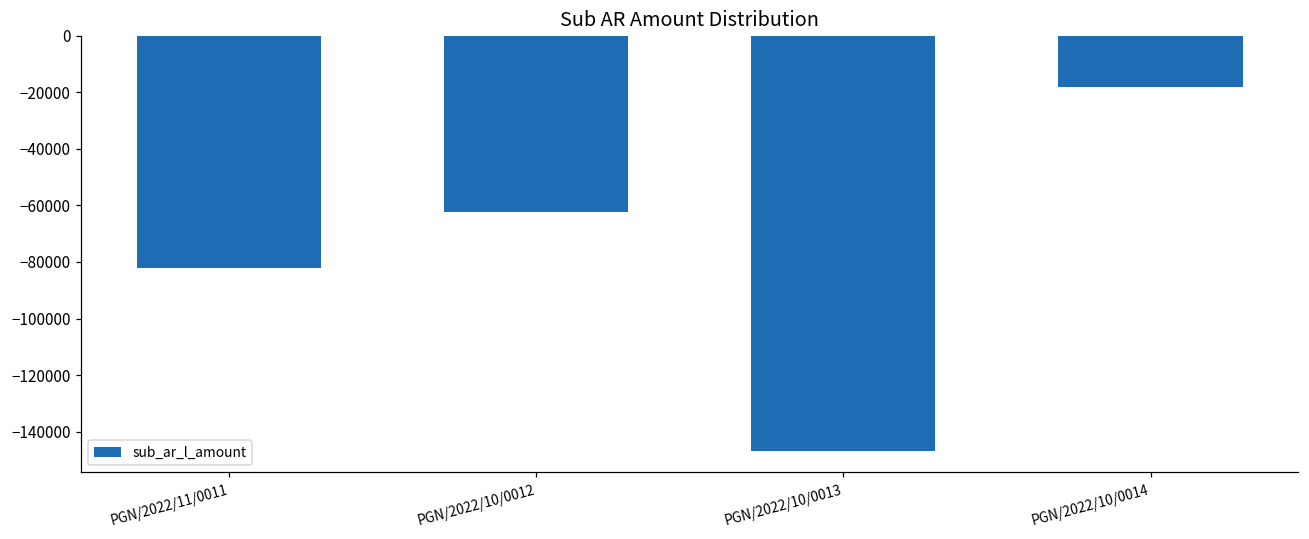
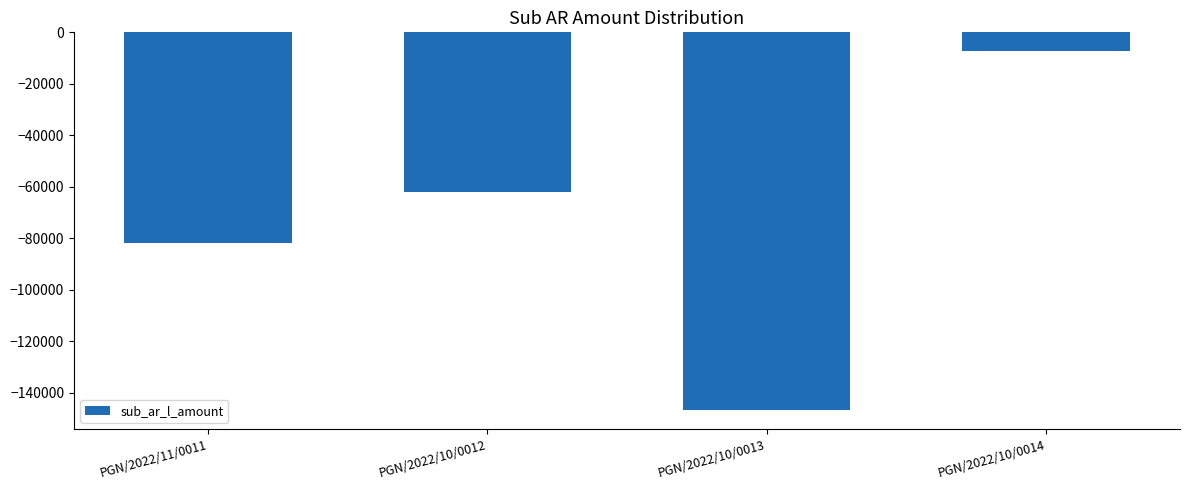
  {
    "PGN/2022/11/0011": -82000,
    "PGN/2022/10/0012": -62000,
    "PGN/2022/10/0013": -147000,
-   "PGN/2022/10/0014": -18000
+   "PGN/2022/10/0014": -7000
  }
